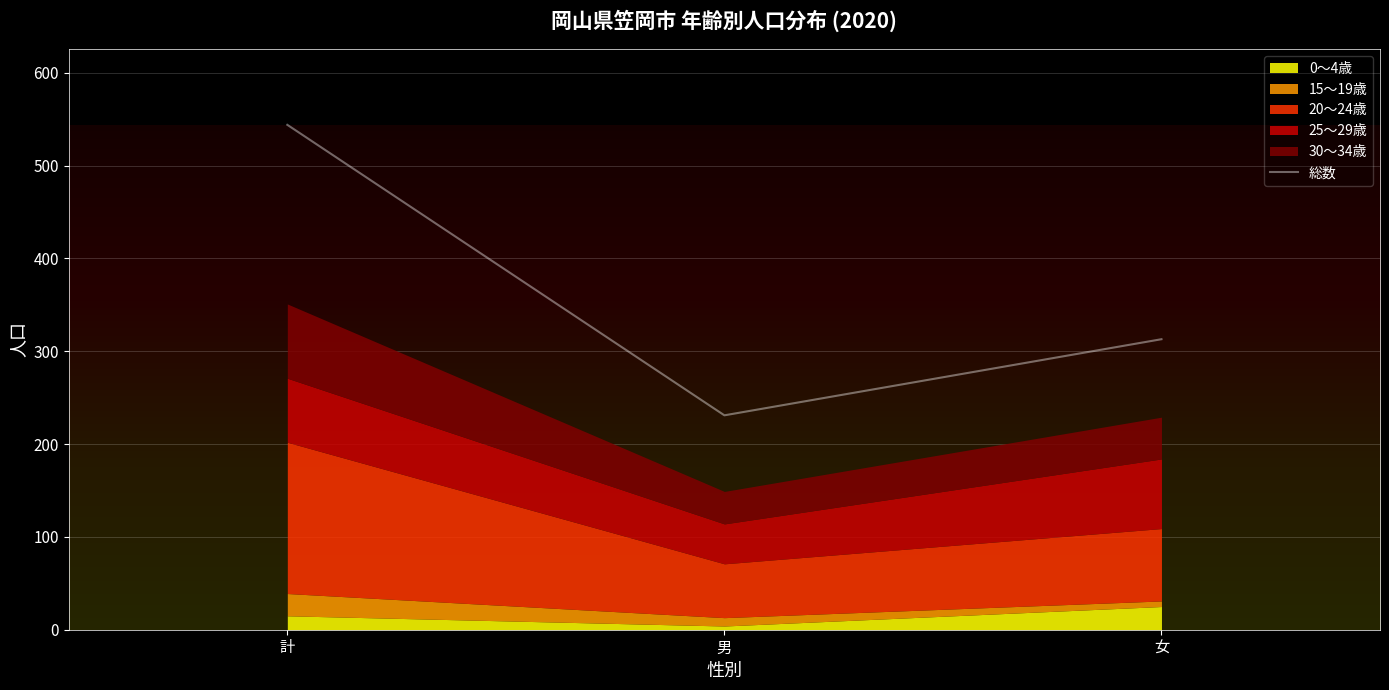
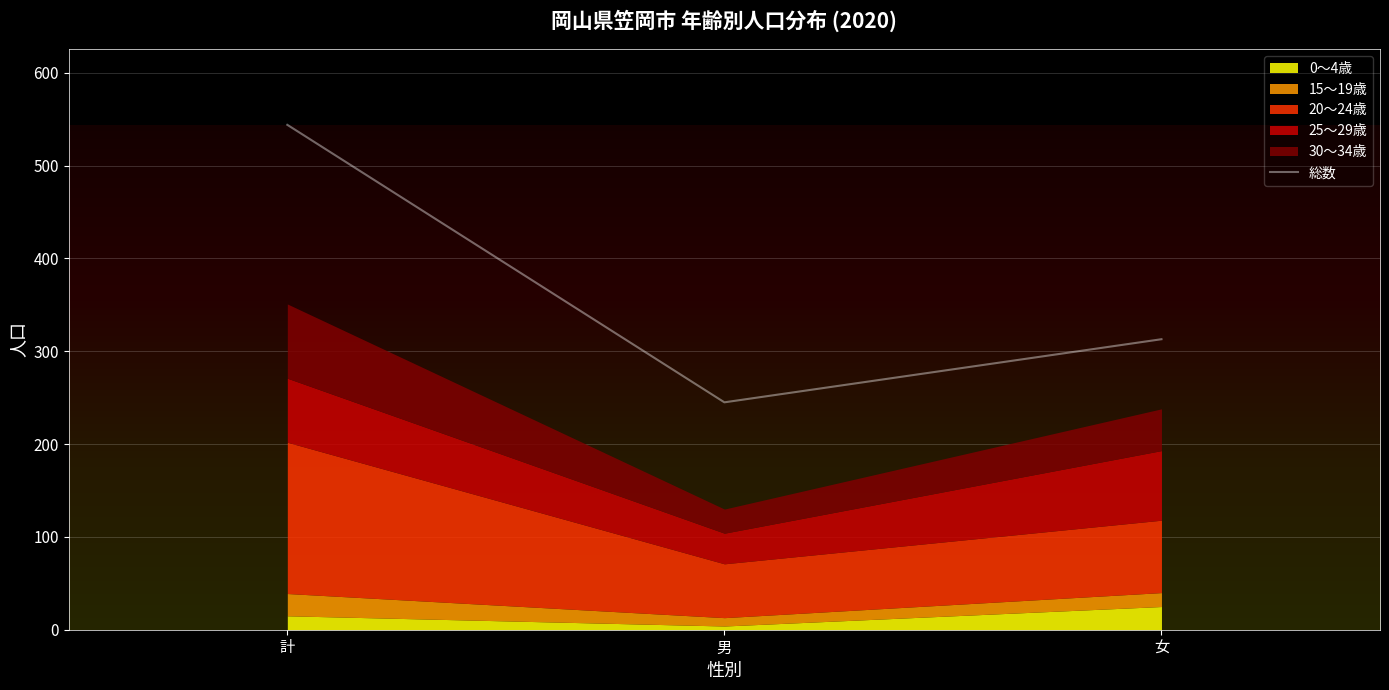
  {
    "総数": {
      "計": 540,
-     "男": 230,
+     "男": 250,
      "女": 310
    },
    "0～4歳": {
      "計": 20,
      "男": 0,
      "女": 30
    },
    "15～19歳": {
      "計": 20,
      "男": 10,
-     "女": 10
+     "女": 20
    },
    "20～24歳": {
      "計": 160,
      "男": 60,
      "女": 80
    },
    "25～29歳": {
      "計": 70,
-     "男": 40,
+     "男": 30,
      "女": 80
    },
    "30～34歳": {
      "計": 80,
-     "男": 40,
+     "男": 30,
      "女": 50
    }
  }
